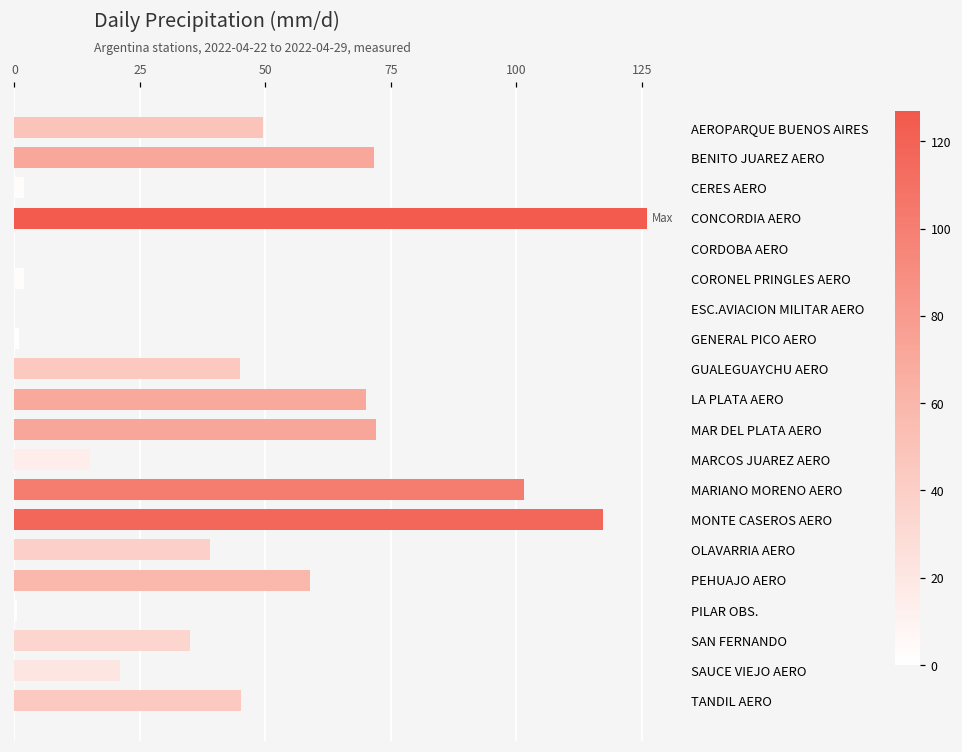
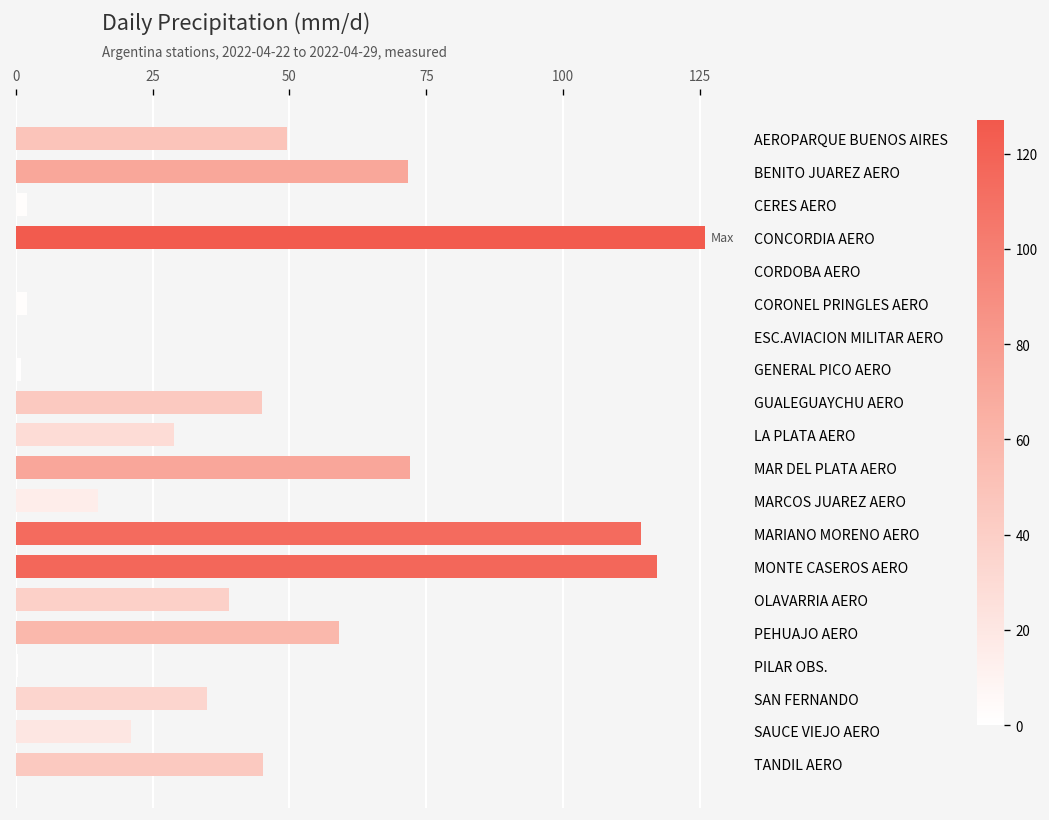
  {
    "AEROPARQUE BUENOS AIRES": 50,
    "BENITO JUAREZ AERO": 72,
    "CERES AERO": 2,
    "CONCORDIA AERO": 126,
    "CORDOBA AERO": 0,
    "CORONEL PRINGLES AERO": 2,
    "ESC.AVIACION MILITAR AERO": 0,
    "GENERAL PICO AERO": 1,
    "GUALEGUAYCHU AERO": 45,
-   "LA PLATA AERO": 70,
+   "LA PLATA AERO": 29,
    "MAR DEL PLATA AERO": 72,
    "MARCOS JUAREZ AERO": 15,
-   "MARIANO MORENO AERO": 102,
+   "MARIANO MORENO AERO": 114,
    "MONTE CASEROS AERO": 117,
    "OLAVARRIA AERO": 39,
    "PEHUAJO AERO": 59,
    "SAN FERNANDO": 35,
    "SAUCE VIEJO AERO": 21,
    "TANDIL AERO": 45
  }
